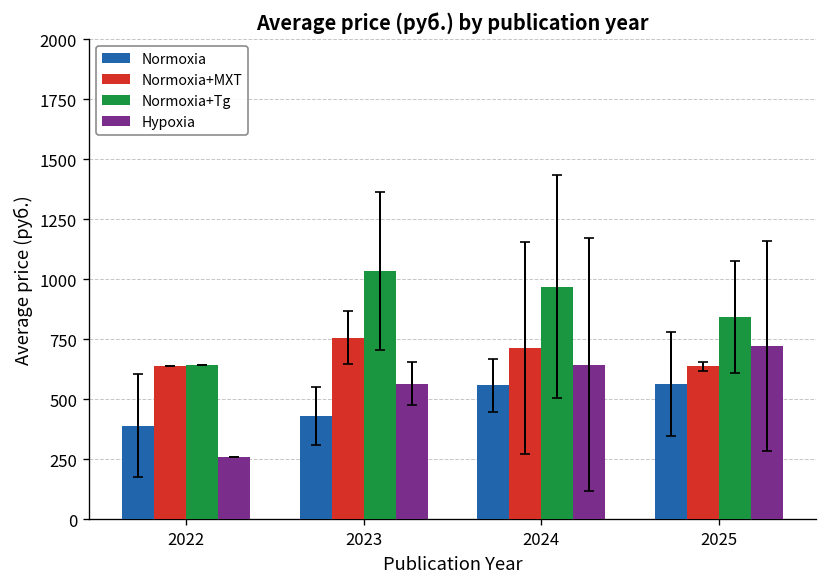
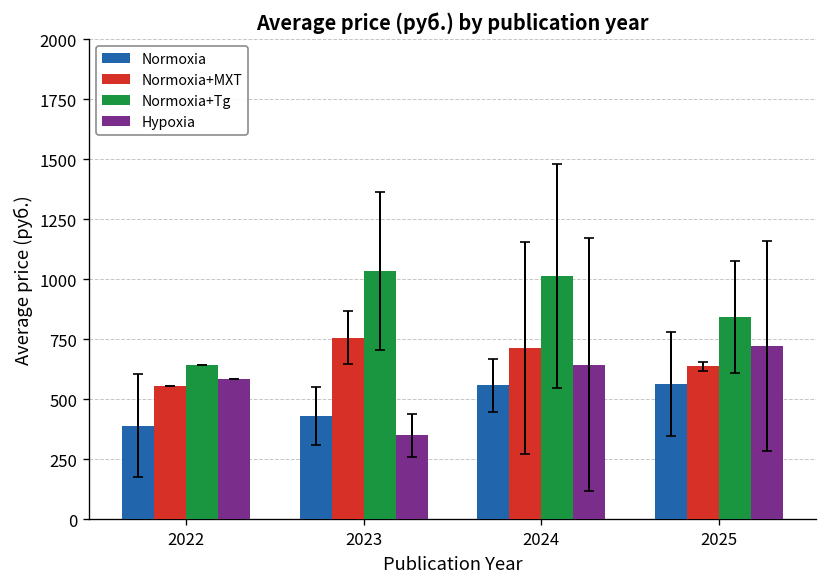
  {
    "Normoxia+MXT": {
-     "2022": 640,
+     "2022": 550,
      "2023": 760,
      "2024": 710,
      "2025": 640
    },
    "Normoxia+Tg": {
      "2022": 640,
      "2023": 1030,
-     "2024": 970,
+     "2024": 1010,
      "2025": 840
    },
    "Hypoxia": {
-     "2022": 260,
-     "2023": 570,
+     "2022": 580,
+     "2023": 350,
      "2024": 650,
      "2025": 720
    }
  }
